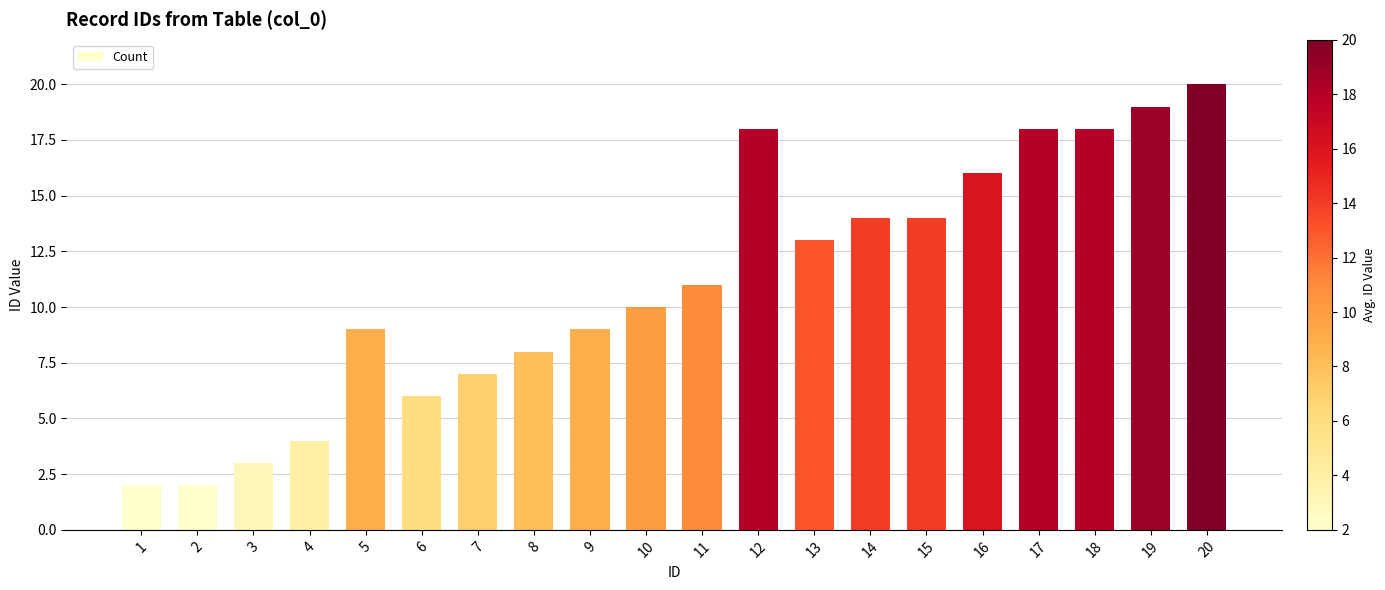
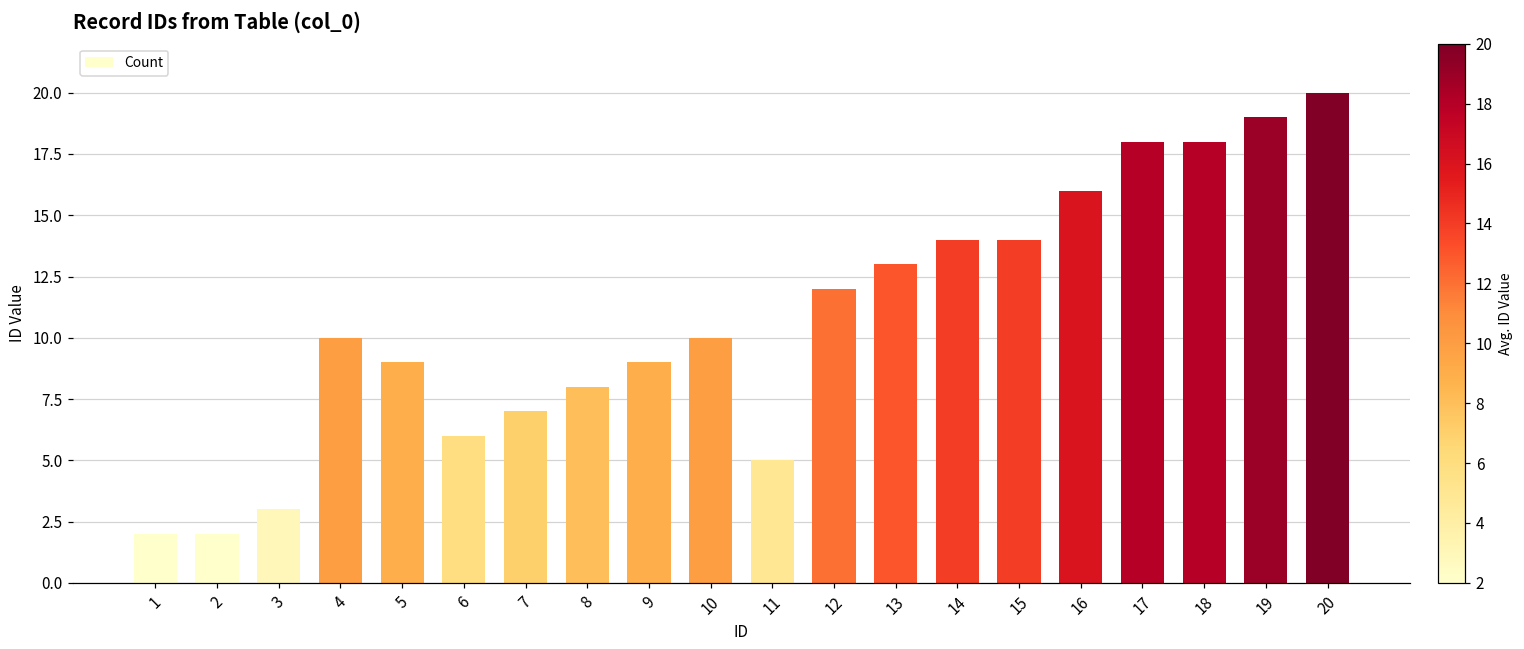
  {
    "1": 2,
    "2": 2,
    "3": 3,
-   "4": 4,
+   "4": 10,
    "5": 9,
    "6": 6,
    "7": 7,
    "8": 8,
    "9": 9,
    "10": 10,
-   "11": 11,
-   "12": 18,
+   "11": 5,
+   "12": 12,
    "13": 13,
    "14": 14,
    "15": 14,
    "16": 16,
    "17": 18,
    "18": 18,
    "19": 19,
    "20": 20
  }
